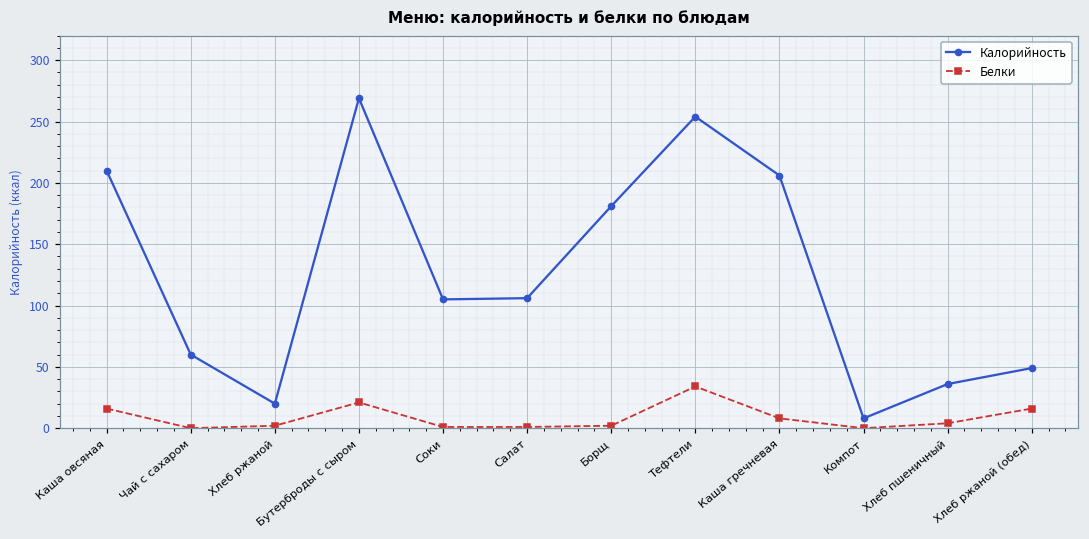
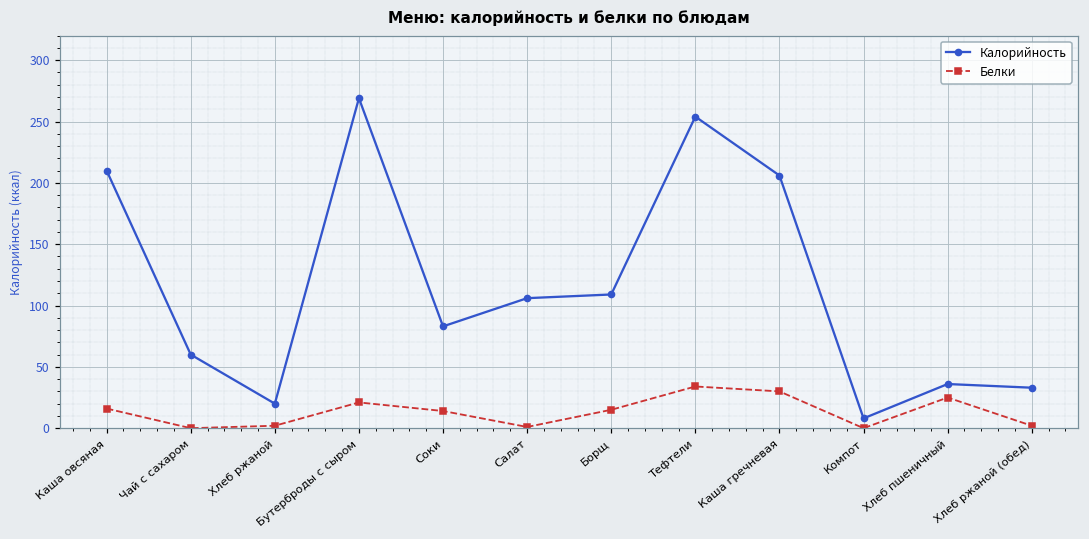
  {
    "Калорийность": {
      "Каша овсяная": 210,
      "Чай с сахаром": 60,
      "Хлеб ржаной": 20,
      "Бутерброды с сыром": 269,
-     "Соки": 105,
+     "Соки": 83,
      "Салат": 106,
-     "Борщ": 181,
+     "Борщ": 109,
      "Тефтели": 254,
      "Каша гречневая": 206,
      "Компот": 8,
      "Хлеб пшеничный": 36,
-     "Хлеб ржаной (обед)": 49
+     "Хлеб ржаной (обед)": 33
    },
    "Белки": {
      "Каша овсяная": 16,
      "Чай с сахаром": 0,
      "Хлеб ржаной": 2,
      "Бутерброды с сыром": 21,
-     "Соки": 1,
+     "Соки": 14,
      "Салат": 1,
-     "Борщ": 2,
+     "Борщ": 15,
      "Тефтели": 34,
-     "Каша гречневая": 8,
+     "Каша гречневая": 30,
      "Компот": 0,
-     "Хлеб пшеничный": 4,
-     "Хлеб ржаной (обед)": 16
+     "Хлеб пшеничный": 25,
+     "Хлеб ржаной (обед)": 2
    }
  }
